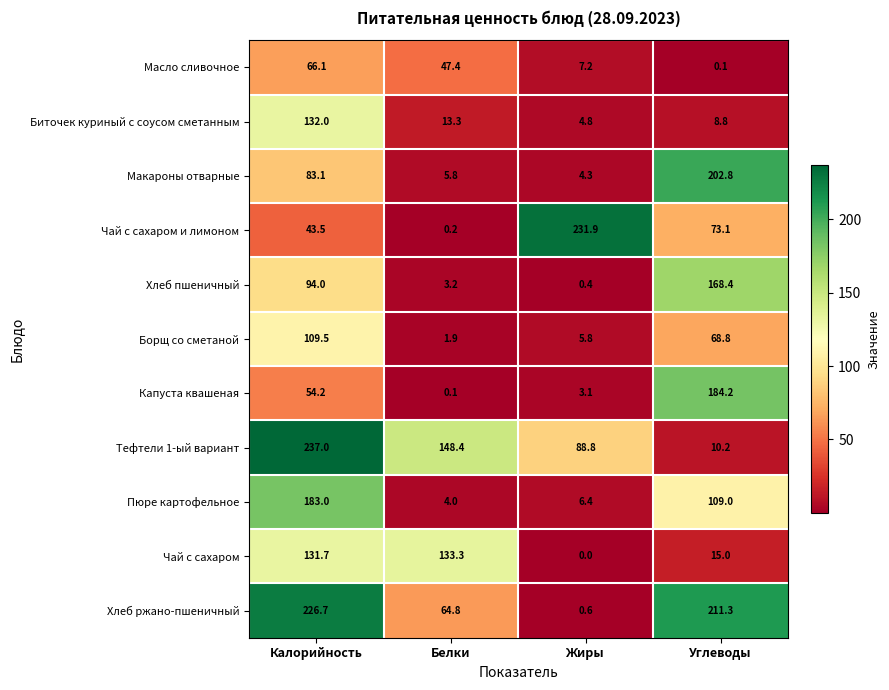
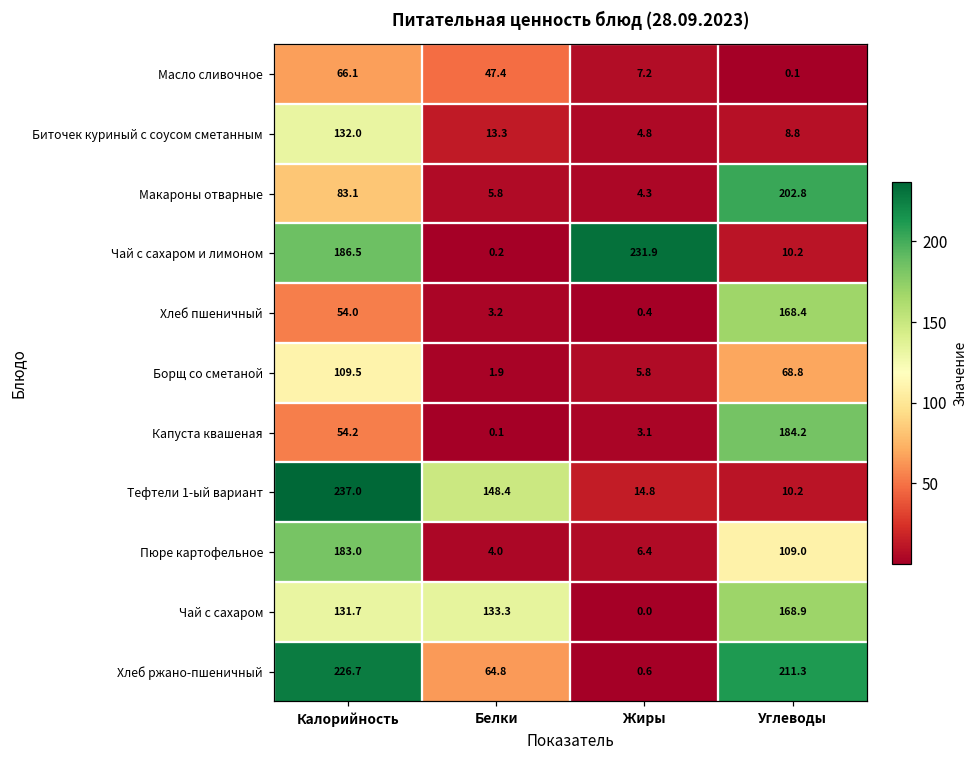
  {
    "Масло сливочное": {
      "Калорийность": 66.1,
      "Белки": 47.4,
      "Жиры": 7.2,
      "Углеводы": 0.1
    },
    "Биточек куриный с соусом сметанным": {
      "Калорийность": 132.0,
      "Белки": 13.3,
      "Жиры": 4.8,
      "Углеводы": 8.8
    },
    "Макароны отварные": {
      "Калорийность": 83.1,
      "Белки": 5.8,
      "Жиры": 4.3,
      "Углеводы": 202.8
    },
    "Чай с сахаром и лимоном": {
-     "Калорийность": 43.5,
+     "Калорийность": 186.5,
      "Белки": 0.2,
      "Жиры": 231.9,
-     "Углеводы": 73.1
+     "Углеводы": 10.2
    },
    "Хлеб пшеничный": {
-     "Калорийность": 94.0,
+     "Калорийность": 54.0,
      "Белки": 3.2,
      "Жиры": 0.4,
      "Углеводы": 168.4
    },
    "Борщ со сметаной": {
      "Калорийность": 109.5,
      "Белки": 1.9,
      "Жиры": 5.8,
      "Углеводы": 68.8
    },
    "Капуста квашеная": {
      "Калорийность": 54.2,
      "Белки": 0.1,
      "Жиры": 3.1,
      "Углеводы": 184.2
    },
    "Тефтели 1-ый вариант": {
      "Калорийность": 237.0,
      "Белки": 148.4,
-     "Жиры": 88.8,
+     "Жиры": 14.8,
      "Углеводы": 10.2
    },
    "Пюре картофельное": {
      "Калорийность": 183.0,
      "Белки": 4.0,
      "Жиры": 6.4,
      "Углеводы": 109.0
    },
    "Чай с сахаром": {
      "Калорийность": 131.7,
      "Белки": 133.3,
      "Жиры": 0.0,
-     "Углеводы": 15.0
+     "Углеводы": 168.9
    },
    "Хлеб ржано-пшеничный": {
      "Калорийность": 226.7,
      "Белки": 64.8,
      "Жиры": 0.6,
      "Углеводы": 211.3
    }
  }
